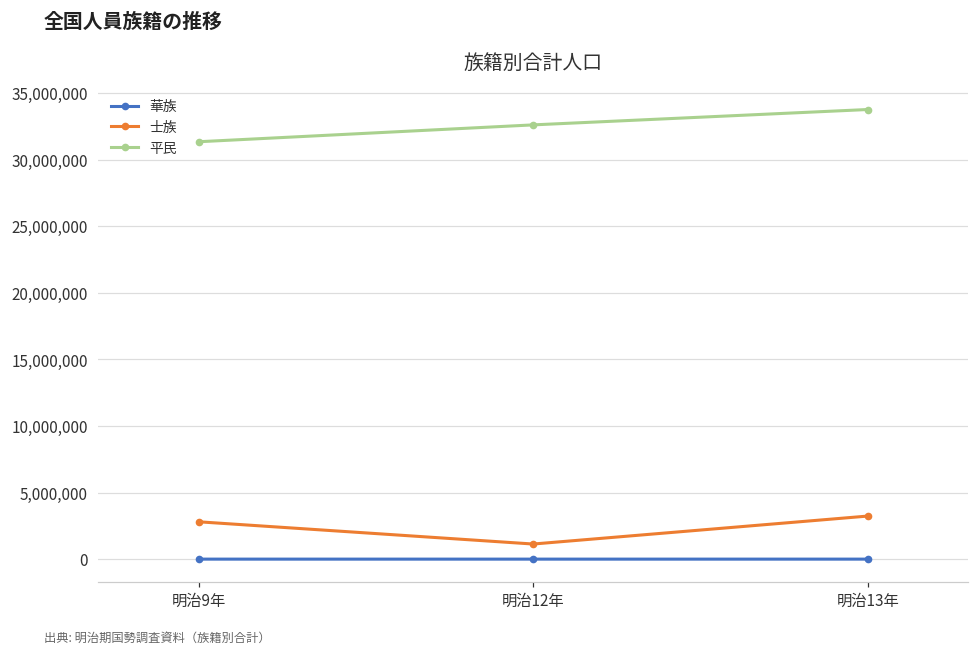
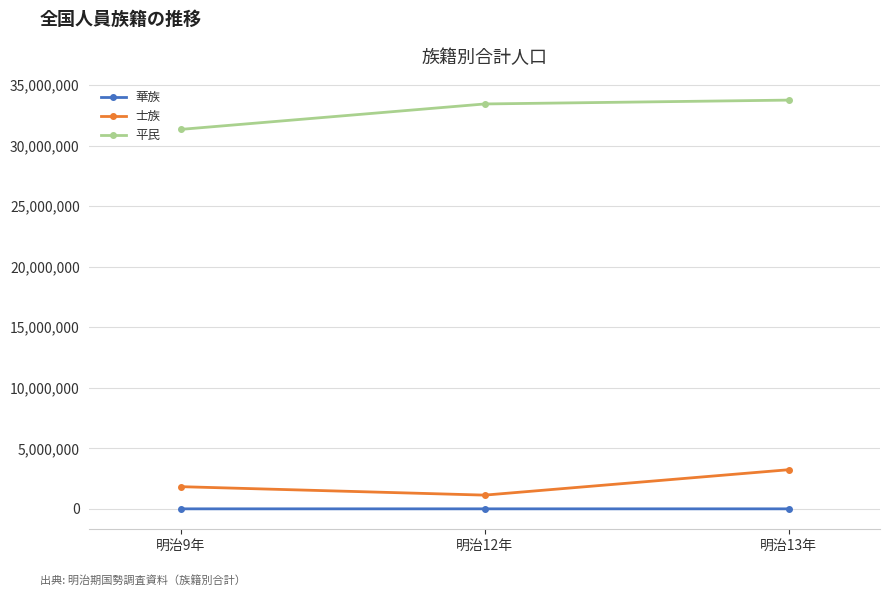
  {
    "華族": {
      "明治9年": "0",
      "明治12年": "0",
      "明治13年": "0"
    },
    "士族": {
-     "明治9年": "2,800,000",
+     "明治9年": "1,800,000",
      "明治12年": "1,100,000",
      "明治13年": "3,200,000"
    },
    "平民": {
      "明治9年": "31,300,000",
-     "明治12年": "32,600,000",
+     "明治12年": "33,400,000",
      "明治13年": "33,800,000"
    }
  }
